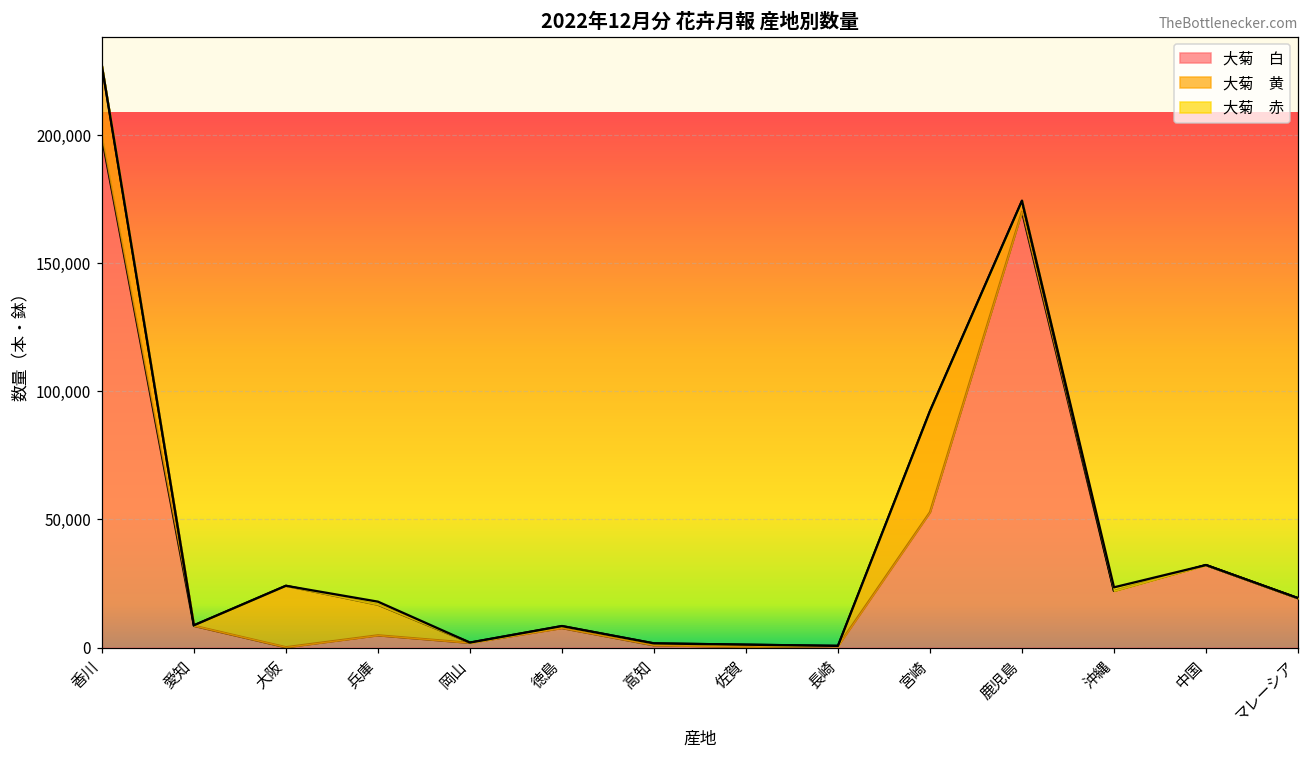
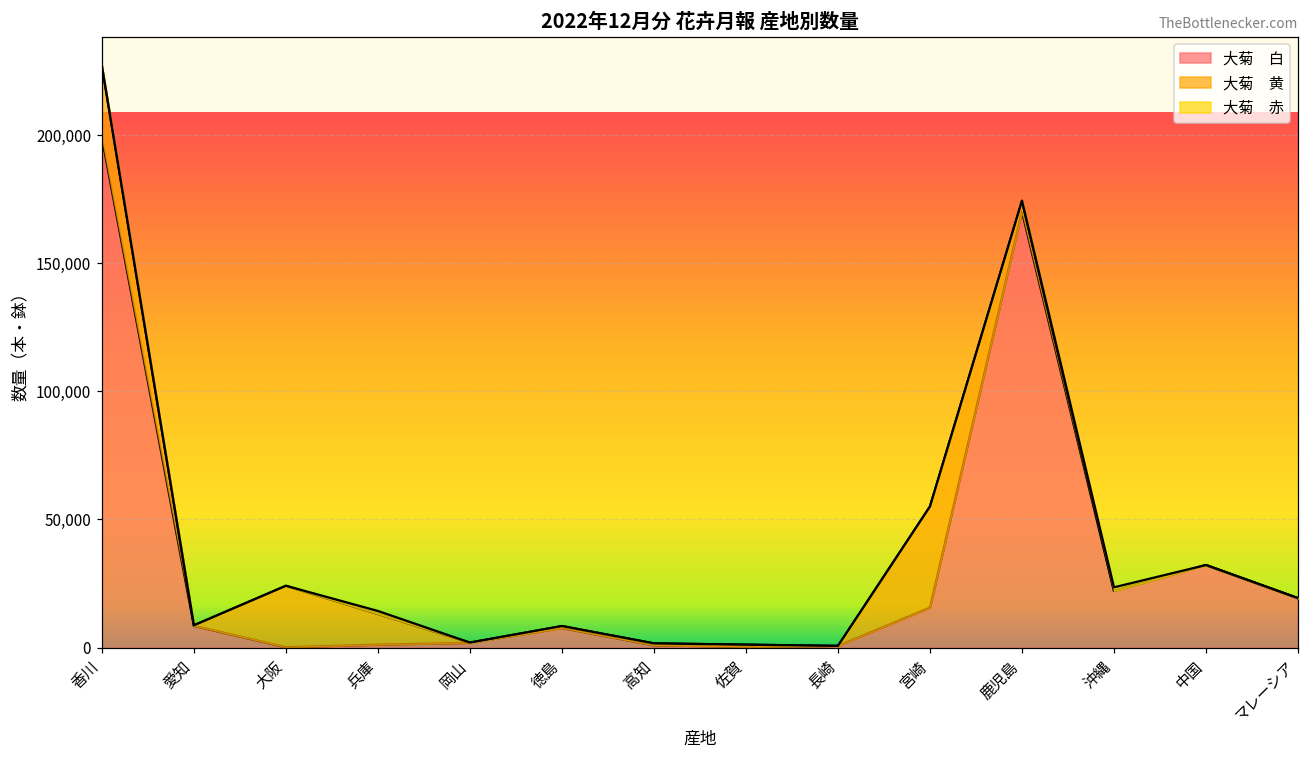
  {
    "大菊 白": {
      "香川": "199,000",
      "大阪": "0",
-     "兵庫": "5,000",
-     "宮崎": "53,000",
+     "兵庫": "1,000",
+     "宮崎": "16,000",
      "鹿児島": "170,000"
    }
  }
